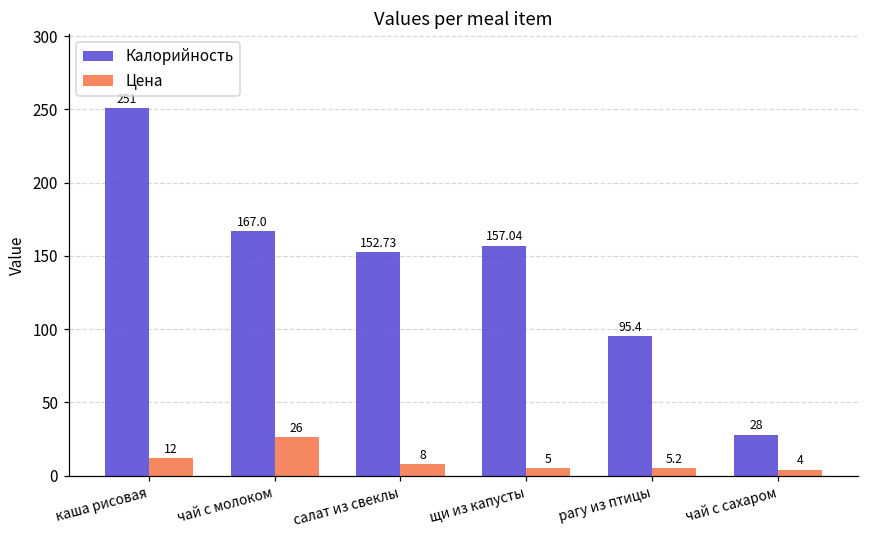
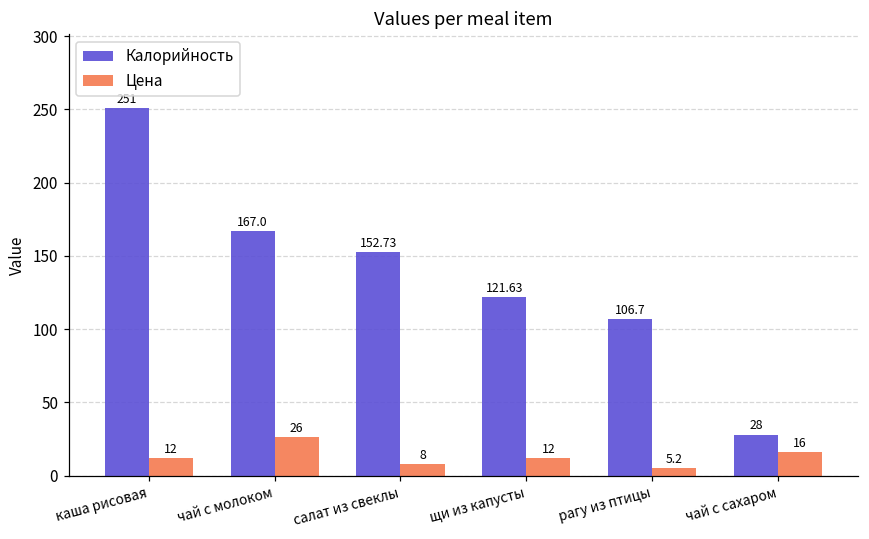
  {
    "Калорийность": {
      "каша рисовая": 251,
      "чай с молоком": 167.0,
      "салат из свеклы": 152.73,
-     "щи из капусты": 157.04,
-     "рагу из птицы": 95.4,
+     "щи из капусты": 121.63,
+     "рагу из птицы": 106.7,
      "чай с сахаром": 28
    },
    "Цена": {
      "каша рисовая": 12,
      "чай с молоком": 26,
      "салат из свеклы": 8,
-     "щи из капусты": 5,
+     "щи из капусты": 12,
      "рагу из птицы": 5.2,
-     "чай с сахаром": 4
+     "чай с сахаром": 16
    }
  }
